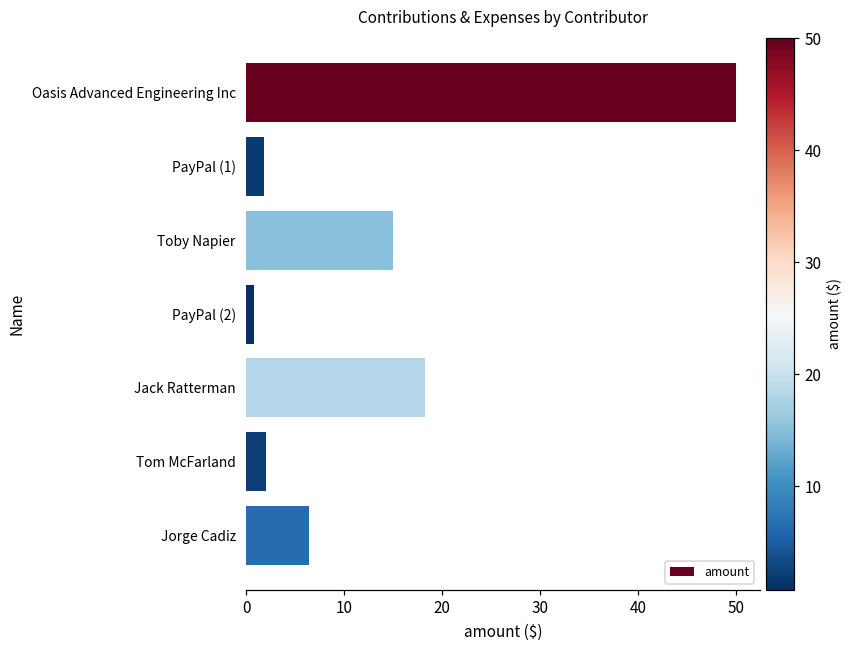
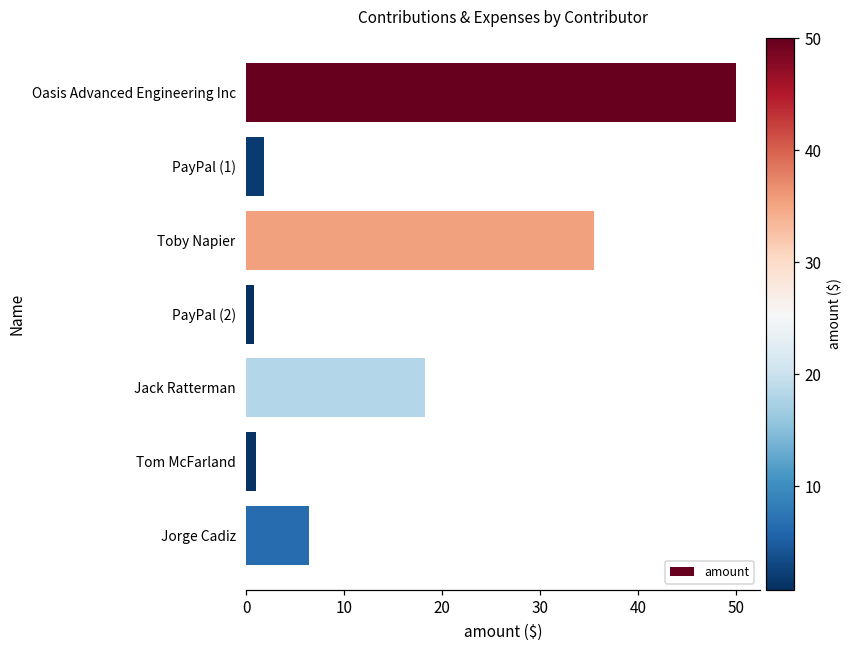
  {
    "Oasis Advanced Engineering Inc": 50,
    "PayPal (1)": 2,
-   "Toby Napier": 15,
+   "Toby Napier": 36,
    "PayPal (2)": 1,
    "Jack Ratterman": 18,
-   "Tom McFarland": 2,
+   "Tom McFarland": 1,
    "Jorge Cadiz": 6
  }
